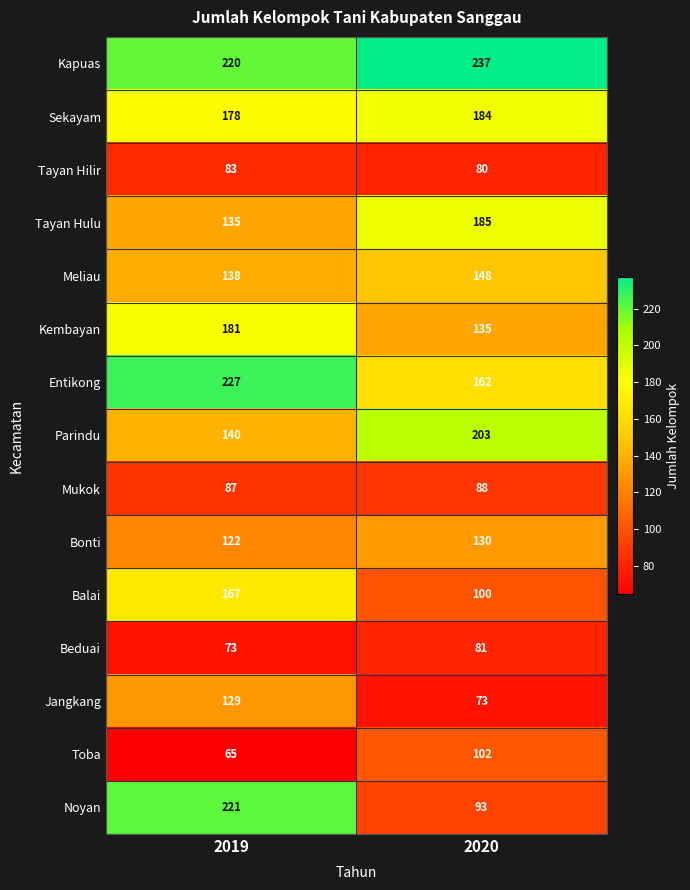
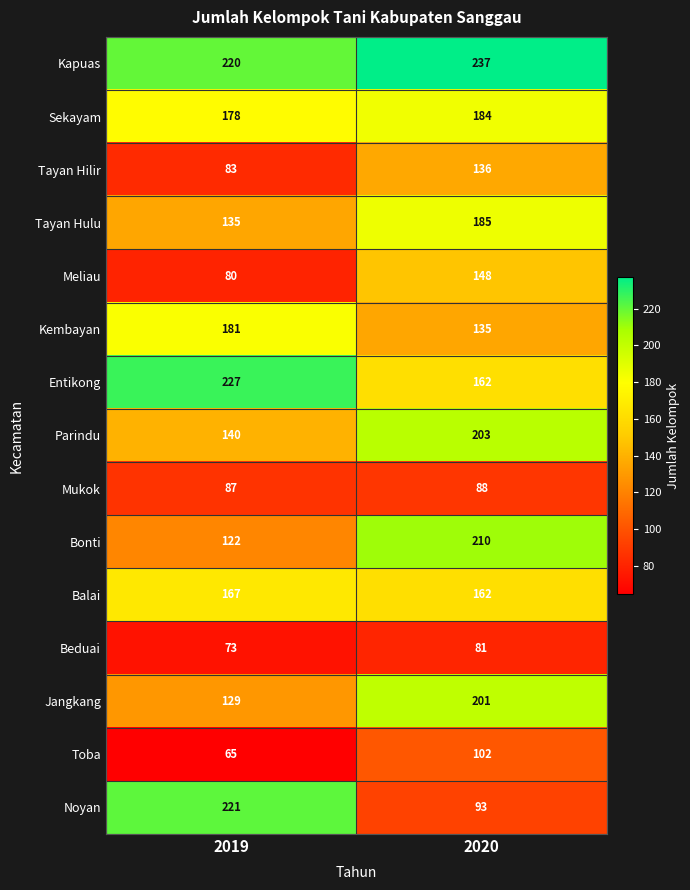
  {
    "Kapuas": {
      "2019": 220,
      "2020": 237
    },
    "Sekayam": {
      "2019": 178,
      "2020": 184
    },
    "Tayan Hilir": {
      "2019": 83,
-     "2020": 80
+     "2020": 136
    },
    "Tayan Hulu": {
      "2019": 135,
      "2020": 185
    },
    "Meliau": {
-     "2019": 138,
+     "2019": 80,
      "2020": 148
    },
    "Kembayan": {
      "2019": 181,
      "2020": 135
    },
    "Entikong": {
      "2019": 227,
      "2020": 162
    },
    "Parindu": {
      "2019": 140,
      "2020": 203
    },
    "Mukok": {
      "2019": 87,
      "2020": 88
    },
    "Bonti": {
      "2019": 122,
-     "2020": 130
+     "2020": 210
    },
    "Balai": {
      "2019": 167,
-     "2020": 100
+     "2020": 162
    },
    "Beduai": {
      "2019": 73,
      "2020": 81
    },
    "Jangkang": {
      "2019": 129,
-     "2020": 73
+     "2020": 201
    },
    "Toba": {
      "2019": 65,
      "2020": 102
    },
    "Noyan": {
      "2019": 221,
      "2020": 93
    }
  }
